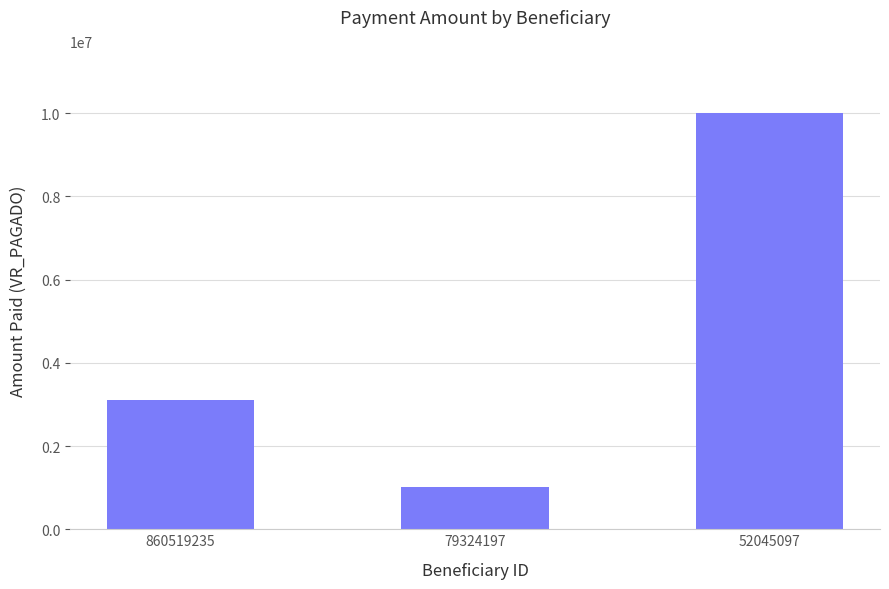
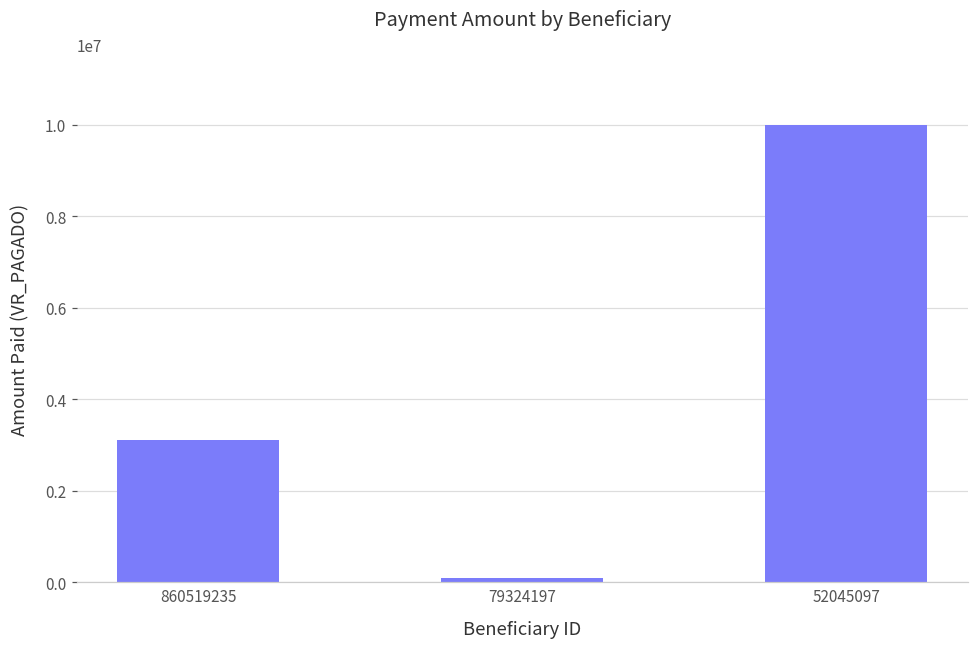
  {
    "860519235": 3100000,
-   "79324197": 1000000,
+   "79324197": 100000,
    "52045097": 10000000
  }
